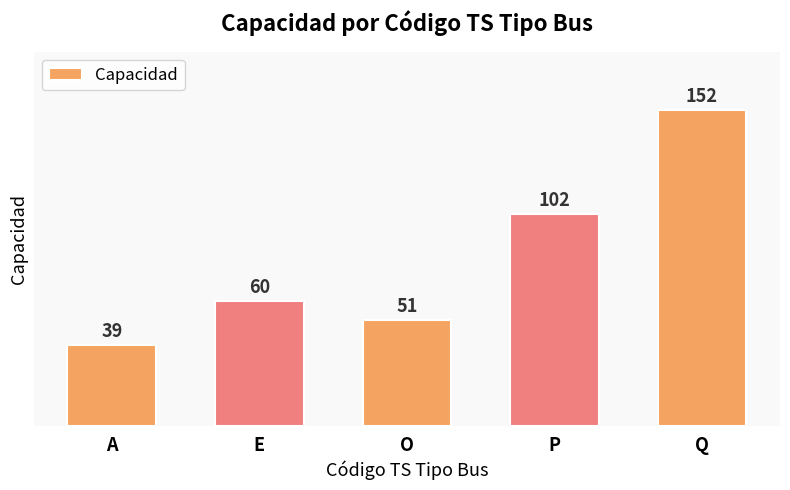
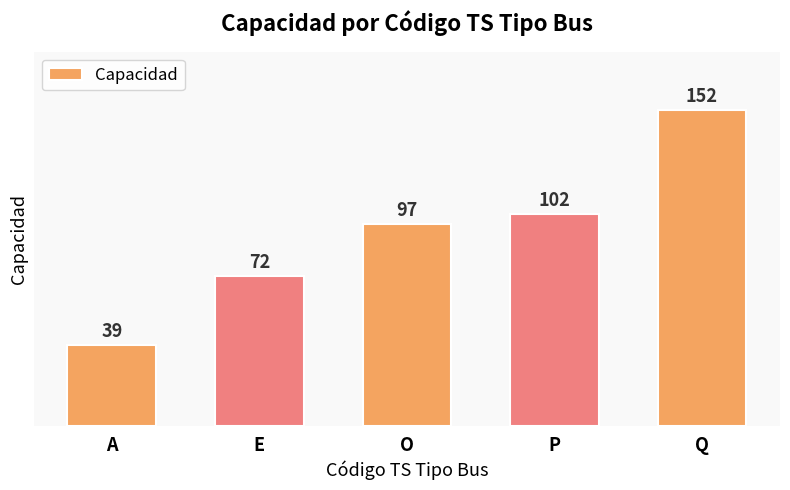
  {
    "A": 39,
-   "E": 60,
-   "O": 51,
+   "E": 72,
+   "O": 97,
    "P": 102,
    "Q": 152
  }
